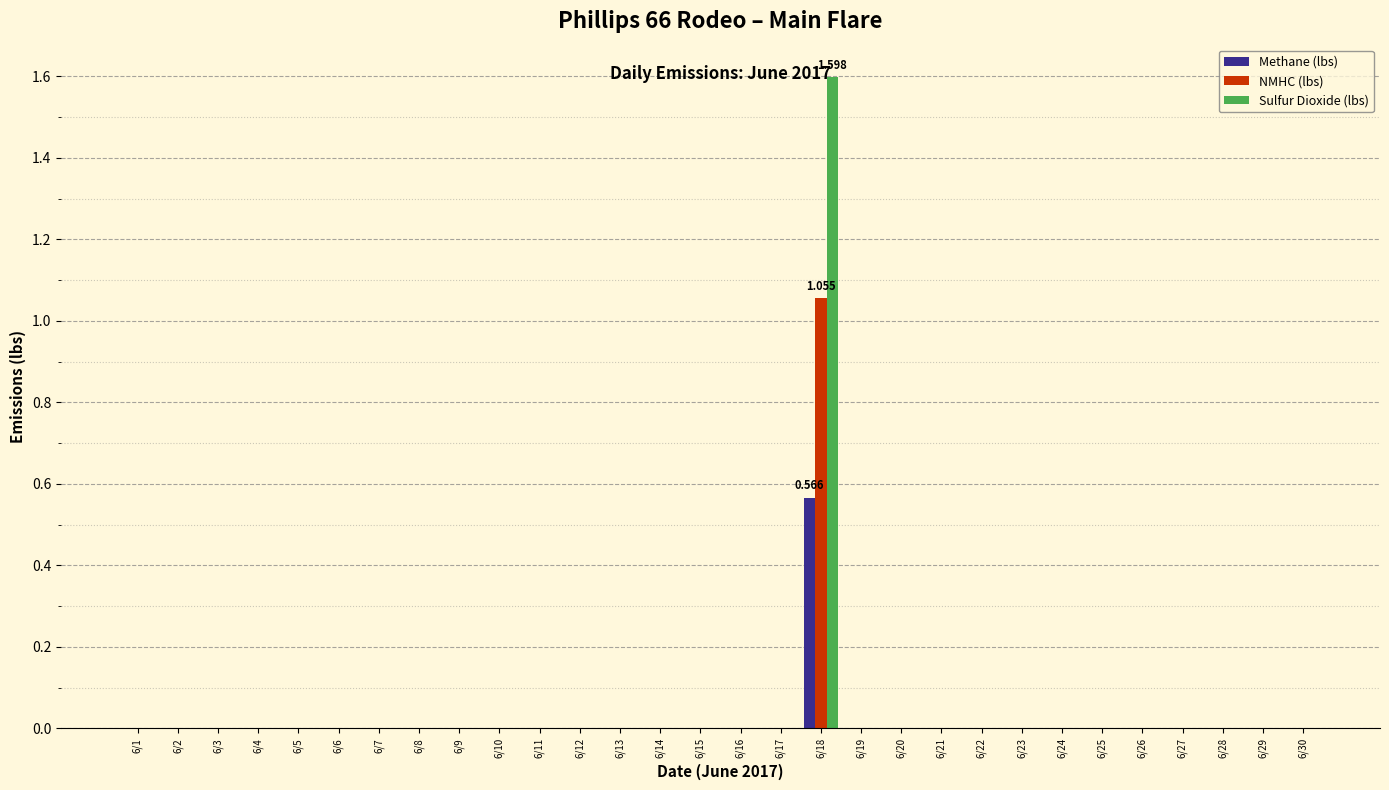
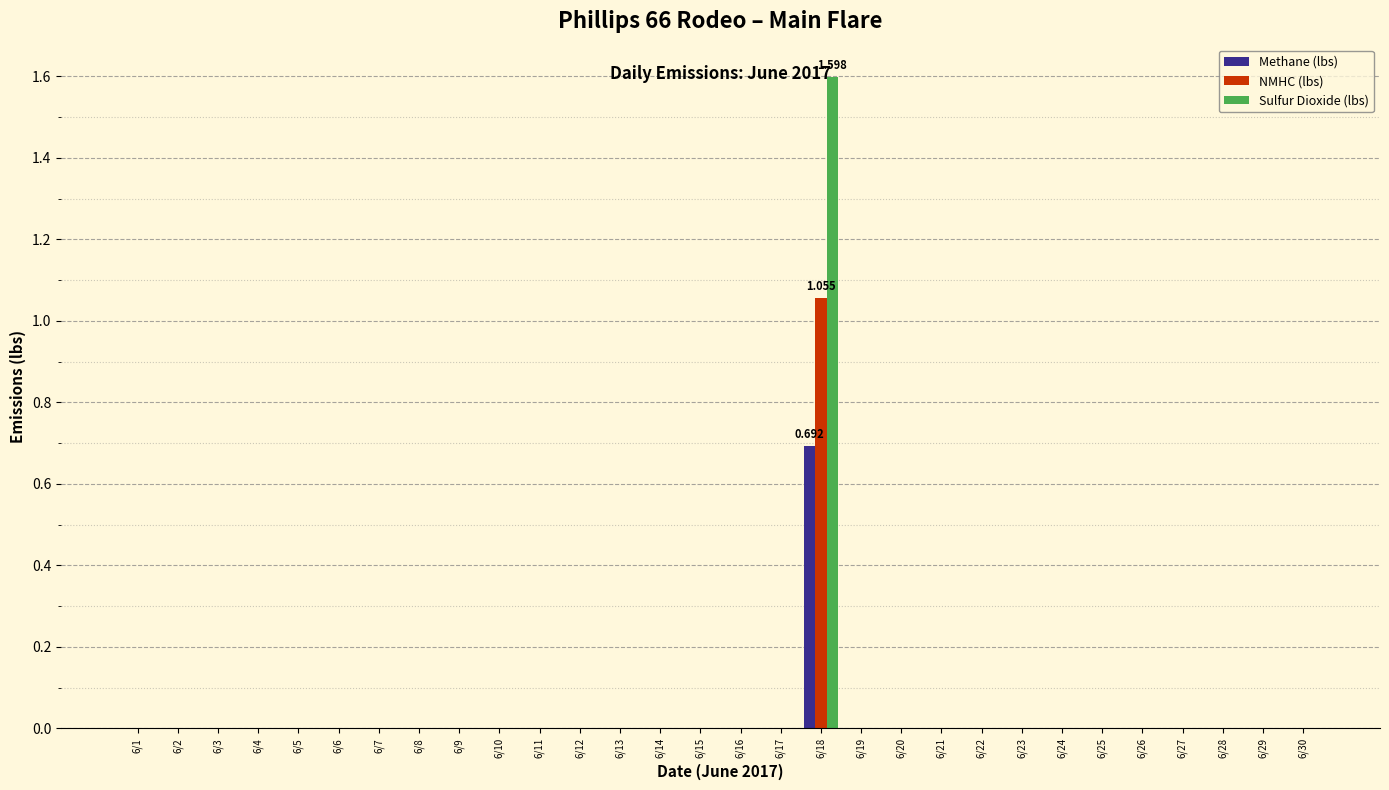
  {
    "Methane (lbs)": {
-     "6/18": 0.566
+     "6/18": 0.692
    },
    "NMHC (lbs)": {
      "6/18": 1.055
    },
    "Sulfur Dioxide (lbs)": {
      "6/1": 0.00,
      "6/2": 0.00,
      "6/3": 0.00,
      "6/4": 0.00,
      "6/5": 0.00,
      "6/6": 0.00,
      "6/7": 0.00,
      "6/8": 0.00,
      "6/9": 0.00,
      "6/10": 0.00,
      "6/11": 0.00,
      "6/12": 0.00,
      "6/13": 0.00,
      "6/14": 0.00,
      "6/15": 0.00,
      "6/16": 0.00,
      "6/17": 0.00,
      "6/19": 0.00,
      "6/20": 0.00,
      "6/21": 0.00,
      "6/22": 0.00,
      "6/23": 0.00,
      "6/24": 0.00,
      "6/25": 0.00,
      "6/26": 0.00,
      "6/27": 0.00,
      "6/28": 0.00,
      "6/29": 0.00,
      "6/30": 0.00
    }
  }
